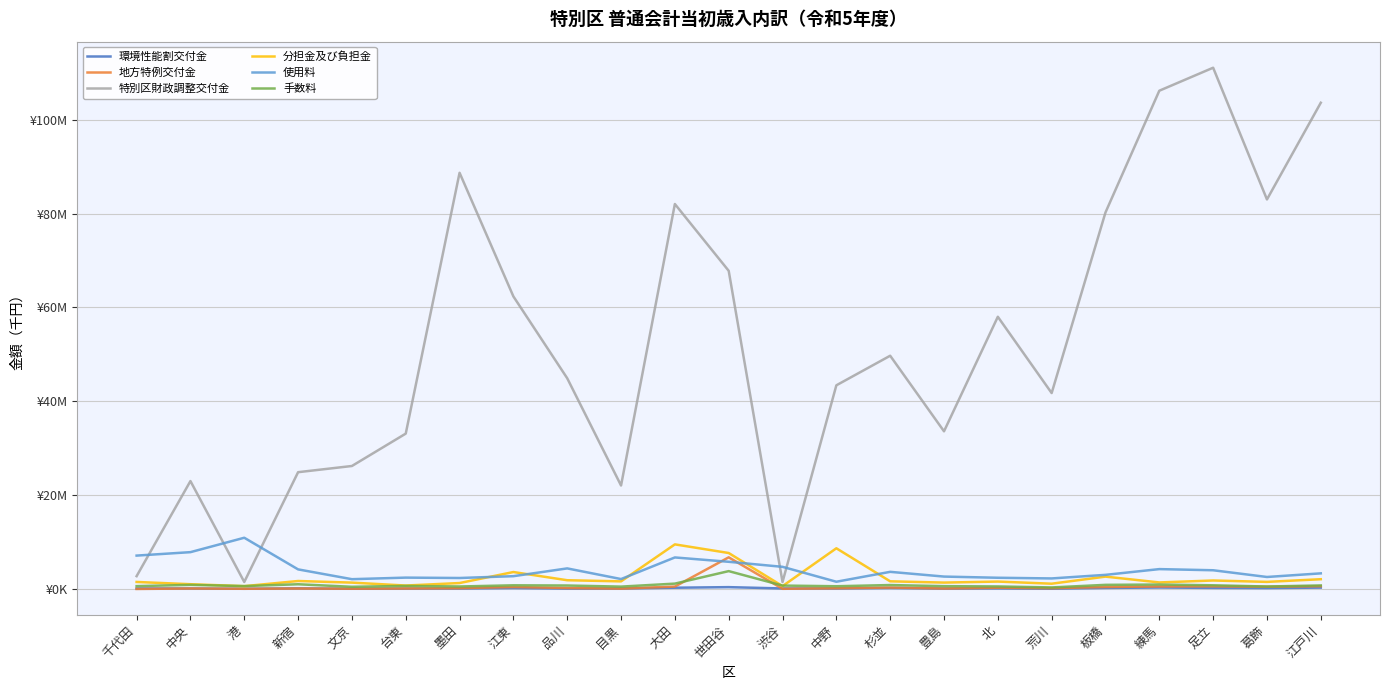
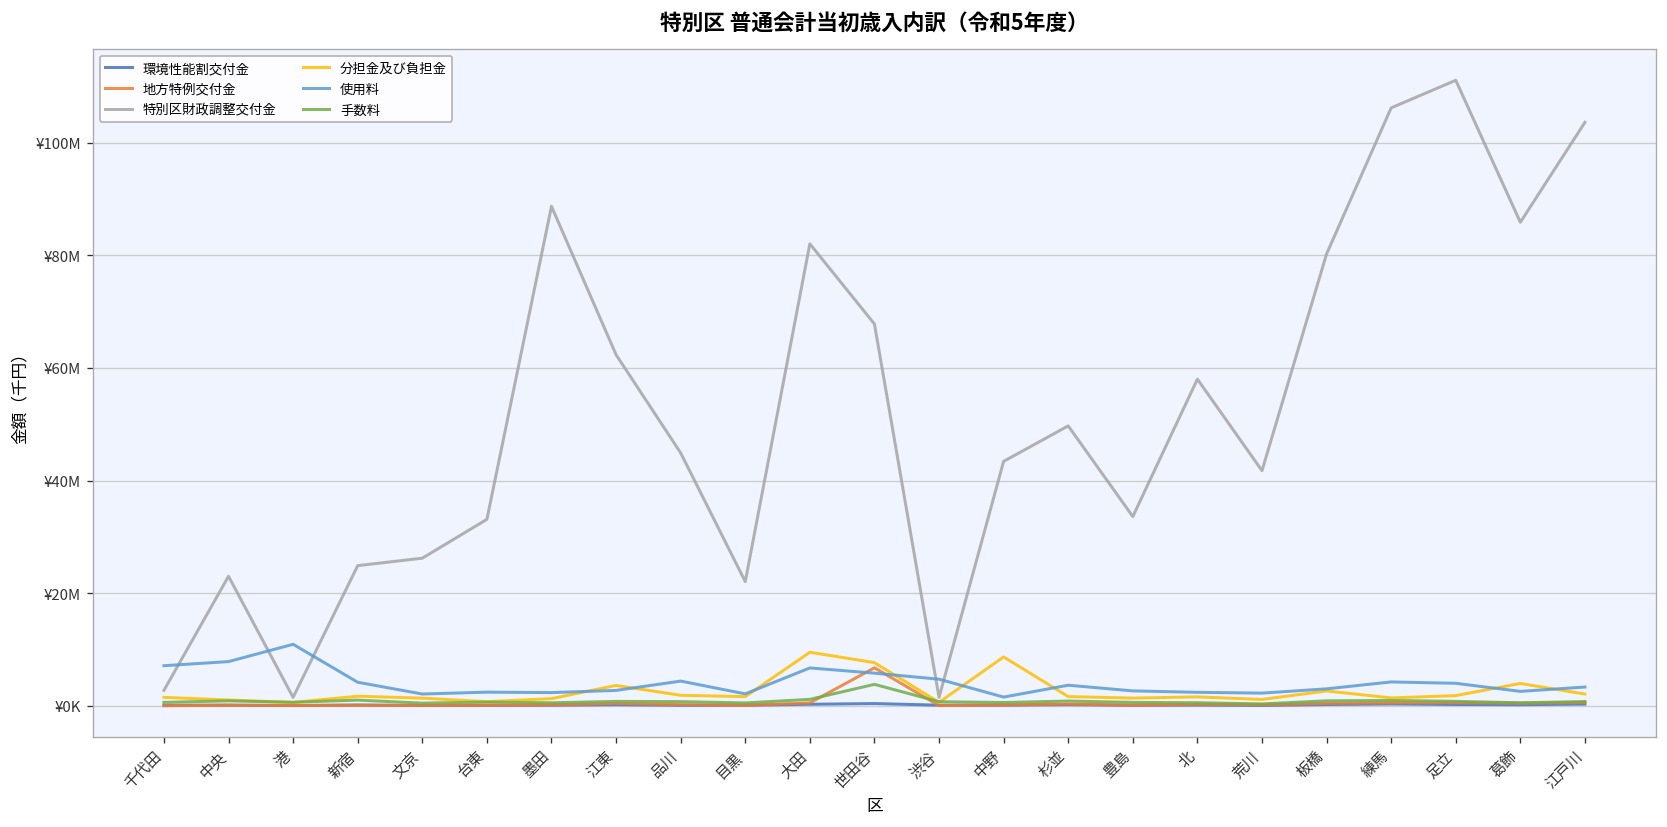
  {
    "地方特例交付金": {
      "世田谷": "¥7000000"
    },
    "特別区財政調整交付金": {
      "千代田": "¥3000000",
      "中央": "¥23000000",
      "港": "¥2000000",
      "新宿": "¥25000000",
      "文京": "¥26000000",
      "台東": "¥33000000",
      "墨田": "¥89000000",
      "江東": "¥62000000",
      "品川": "¥45000000",
      "目黒": "¥22000000",
      "大田": "¥82000000",
      "世田谷": "¥68000000",
      "渋谷": "¥2000000",
      "中野": "¥43000000",
      "杉並": "¥50000000",
      "豊島": "¥34000000",
      "北": "¥58000000",
      "荒川": "¥42000000",
      "板橋": "¥80000000",
      "練馬": "¥106000000",
      "足立": "¥111000000",
-     "葛飾": "¥83000000",
+     "葛飾": "¥86000000",
      "江戸川": "¥104000000"
    },
    "分担金及び負担金": {
      "千代田": "¥2000000",
      "新宿": "¥2000000",
      "文京": "¥1000000",
      "墨田": "¥1000000",
      "江東": "¥4000000",
      "品川": "¥2000000",
      "大田": "¥10000000",
      "世田谷": "¥8000000",
      "中野": "¥9000000",
      "杉並": "¥2000000",
      "豊島": "¥1000000",
      "北": "¥2000000",
      "荒川": "¥1000000",
      "足立": "¥2000000",
-     "葛飾": "¥2000000",
+     "葛飾": "¥4000000",
      "江戸川": "¥2000000"
    },
    "手数料": {
      "新宿": "¥1000000",
      "大田": "¥1000000",
      "世田谷": "¥4000000",
      "杉並": "¥1000000"
    }
  }
